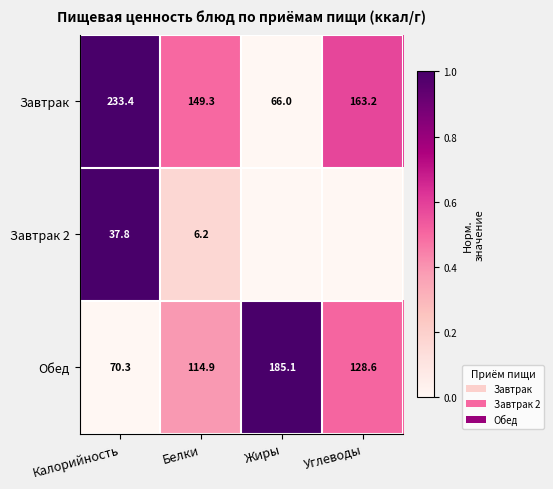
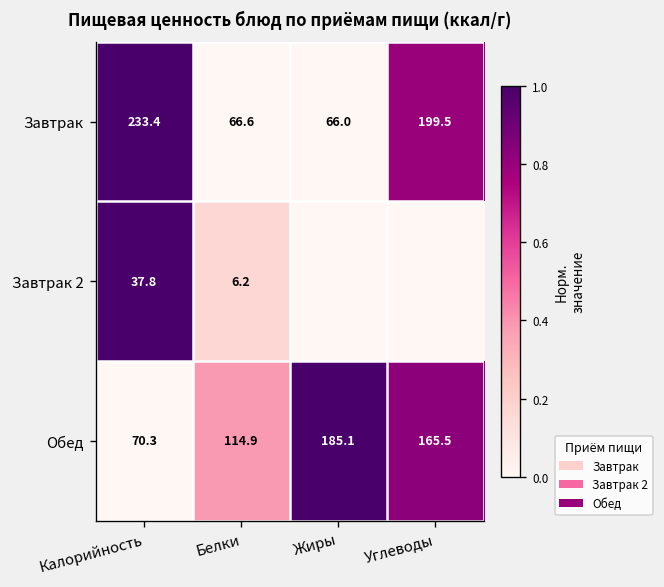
  {
    "Завтрак": {
      "Калорийность": 233.4,
-     "Белки": 149.3,
+     "Белки": 66.6,
      "Жиры": 66.0,
-     "Углеводы": 163.2
+     "Углеводы": 199.5
    },
    "Завтрак 2": {
      "Калорийность": 37.8,
      "Белки": 6.2
    },
    "Обед": {
      "Калорийность": 70.3,
      "Белки": 114.9,
      "Жиры": 185.1,
-     "Углеводы": 128.6
+     "Углеводы": 165.5
    }
  }
